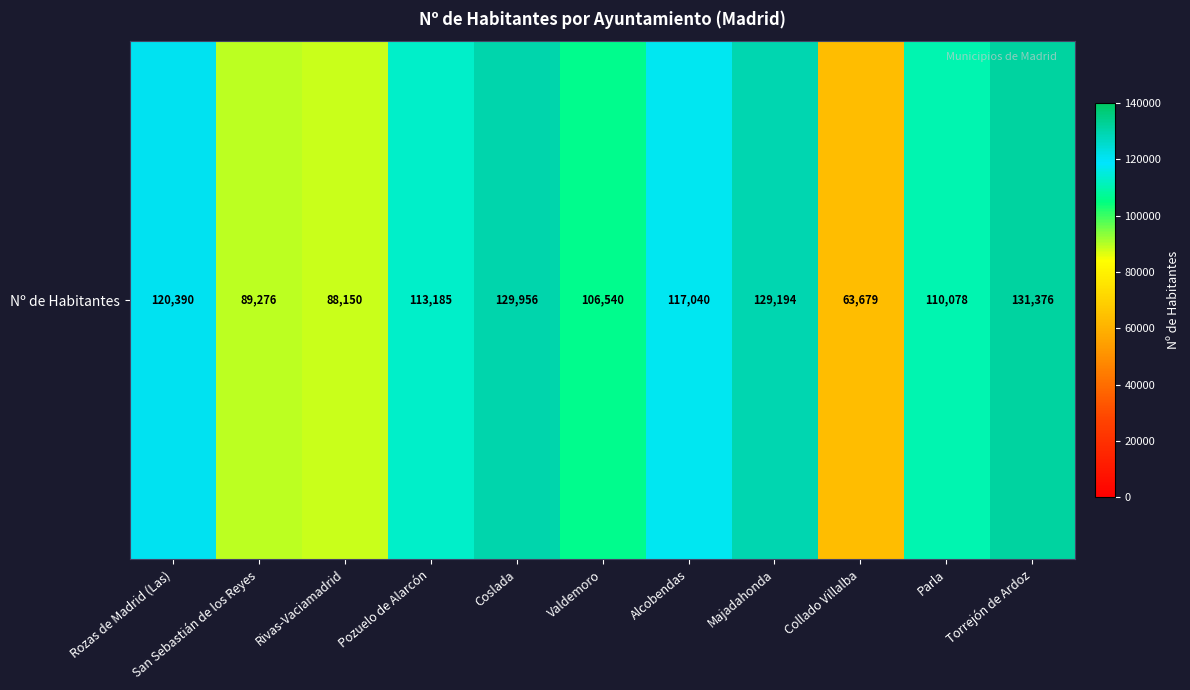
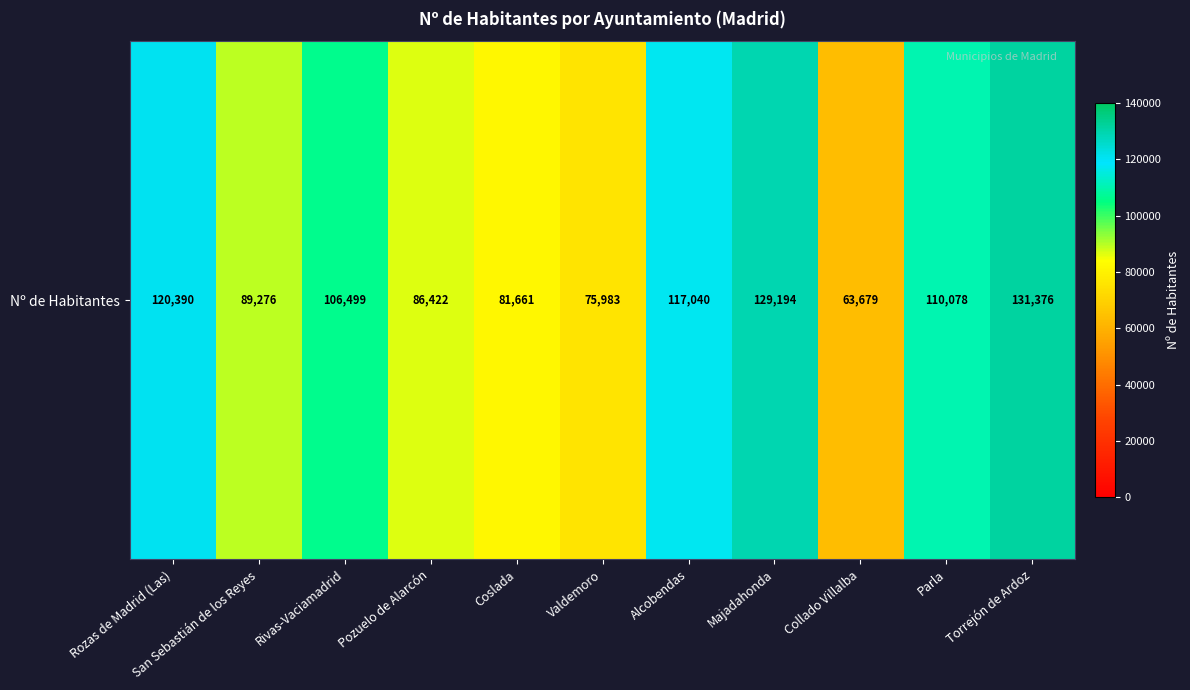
  {
    "Nº de Habitantes": {
      "Rozas de Madrid (Las)": "120,390",
      "San Sebastián de los Reyes": "89,276",
-     "Rivas-Vaciamadrid": "88,150",
-     "Pozuelo de Alarcón": "113,185",
-     "Coslada": "129,956",
-     "Valdemoro": "106,540",
+     "Rivas-Vaciamadrid": "106,499",
+     "Pozuelo de Alarcón": "86,422",
+     "Coslada": "81,661",
+     "Valdemoro": "75,983",
      "Alcobendas": "117,040",
      "Majadahonda": "129,194",
      "Collado Villalba": "63,679",
      "Parla": "110,078"
    }
  }
